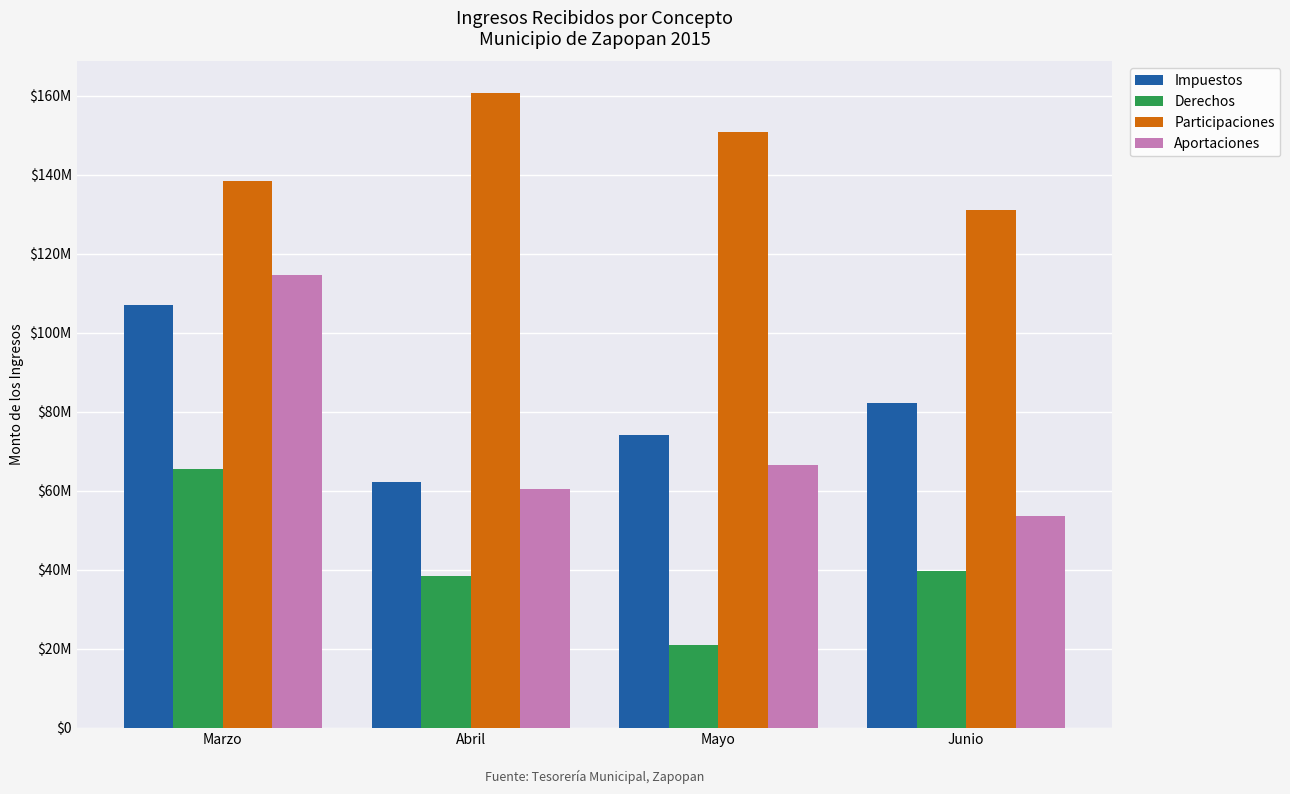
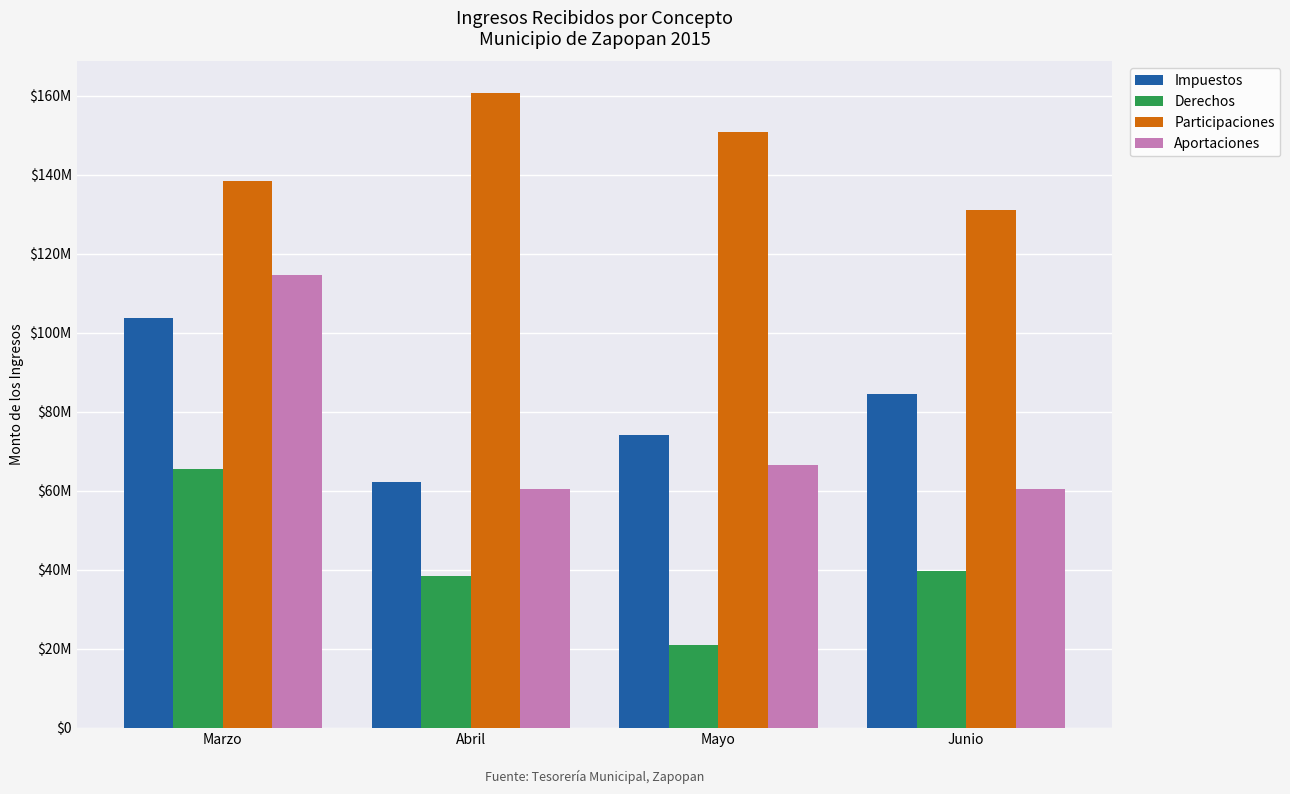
  {
    "Impuestos": {
-     "Marzo": "$107000000",
+     "Marzo": "$104000000",
      "Abril": "$62000000",
      "Mayo": "$74000000",
-     "Junio": "$82000000"
+     "Junio": "$85000000"
    },
    "Derechos": {
      "Marzo": "$65000000",
      "Abril": "$39000000",
      "Mayo": "$21000000",
      "Junio": "$40000000"
    },
    "Participaciones": {
      "Marzo": "$139000000",
      "Abril": "$161000000",
      "Mayo": "$151000000",
      "Junio": "$131000000"
    },
    "Aportaciones": {
      "Marzo": "$115000000",
      "Abril": "$60000000",
      "Mayo": "$66000000",
-     "Junio": "$54000000"
+     "Junio": "$60000000"
    }
  }
